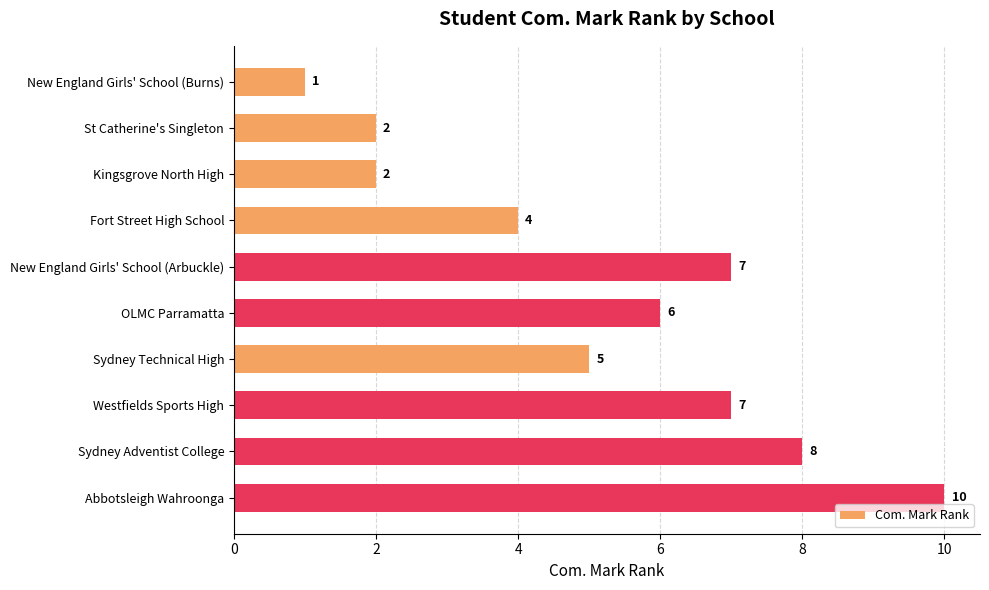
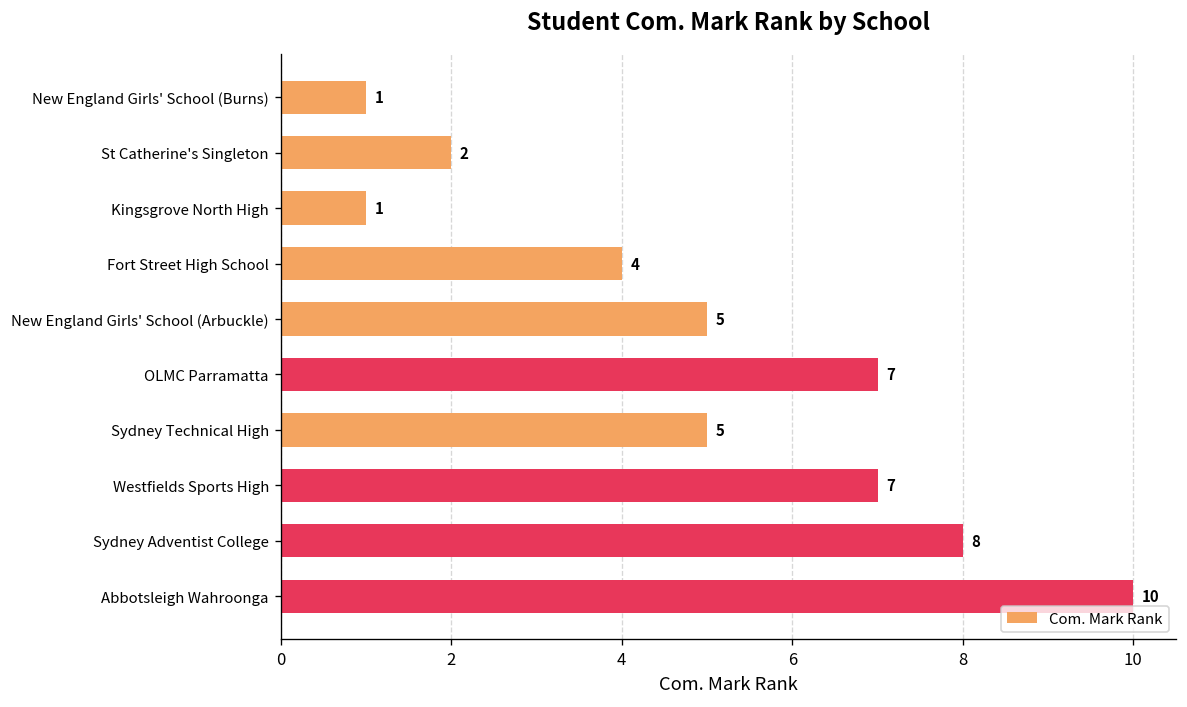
  {
    "New England Girls' School (Burns)": 1,
    "St Catherine's Singleton": 2,
-   "Kingsgrove North High": 2,
+   "Kingsgrove North High": 1,
    "Fort Street High School": 4,
-   "New England Girls' School (Arbuckle)": 7,
-   "OLMC Parramatta": 6,
+   "New England Girls' School (Arbuckle)": 5,
+   "OLMC Parramatta": 7,
    "Sydney Technical High": 5,
    "Westfields Sports High": 7,
    "Sydney Adventist College": 8,
    "Abbotsleigh Wahroonga": 10
  }
